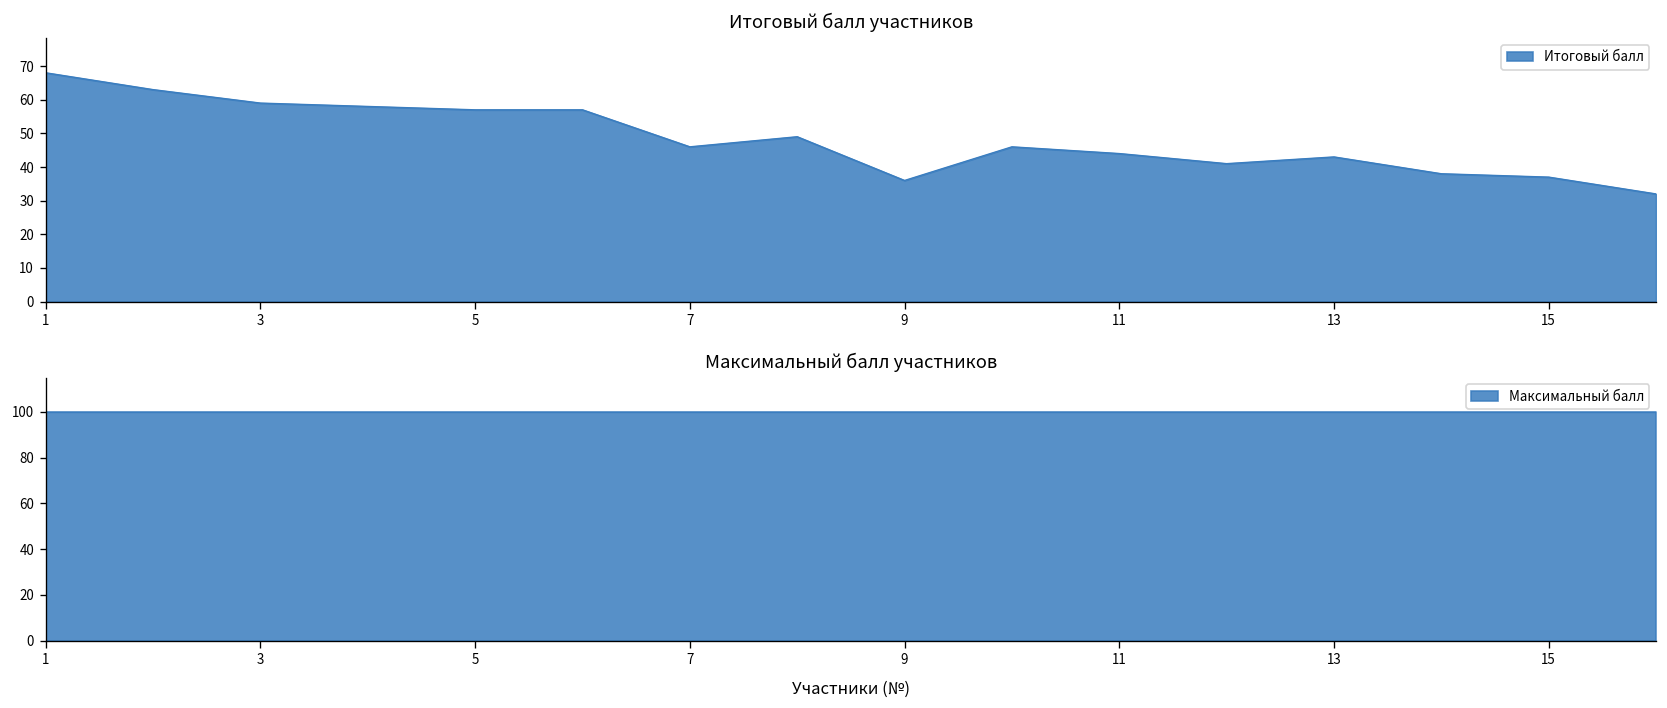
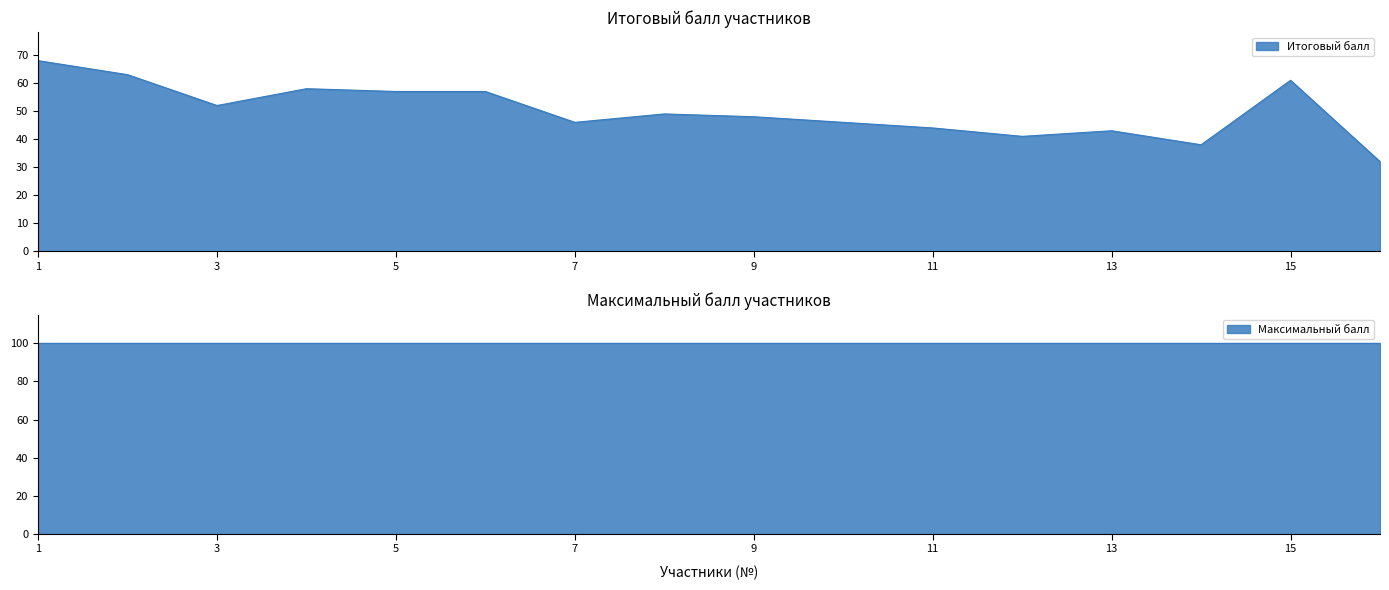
  {
    "Итоговый балл участников": {
      "1": 68,
-     "3": 59,
+     "3": 52,
      "5": 57,
      "7": 46,
-     "9": 36,
+     "9": 48,
      "11": 44,
      "13": 43,
-     "15": 37
+     "15": 61
    },
    "Максимальный балл участников": {
      "1": 100,
      "3": 100,
      "5": 100,
      "7": 100,
      "9": 100,
      "11": 100,
      "13": 100,
      "15": 100
    }
  }
